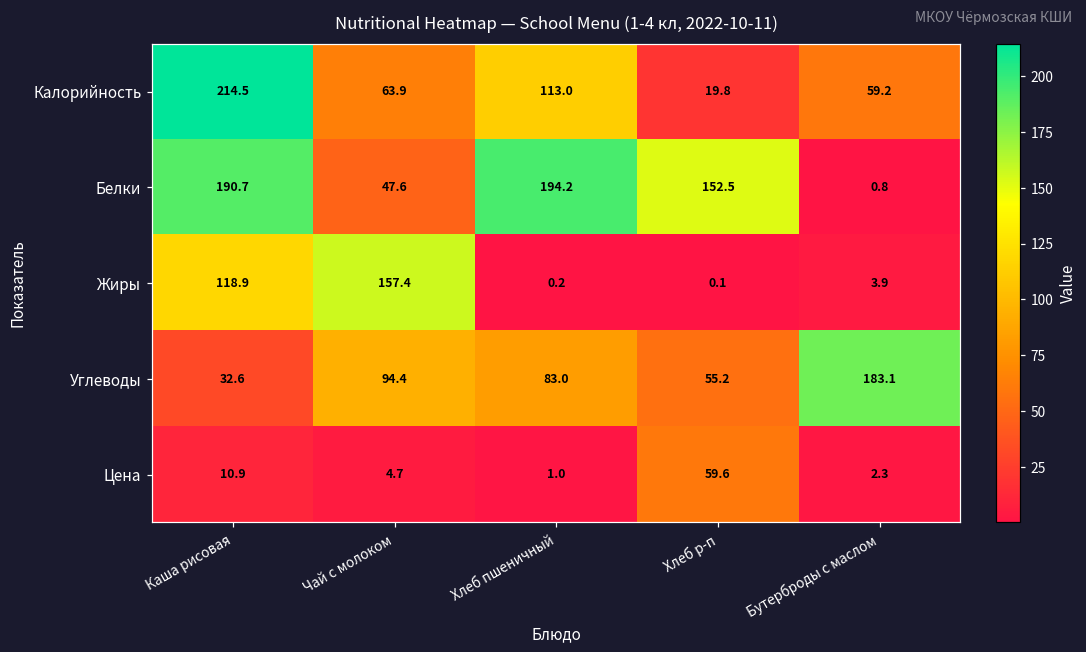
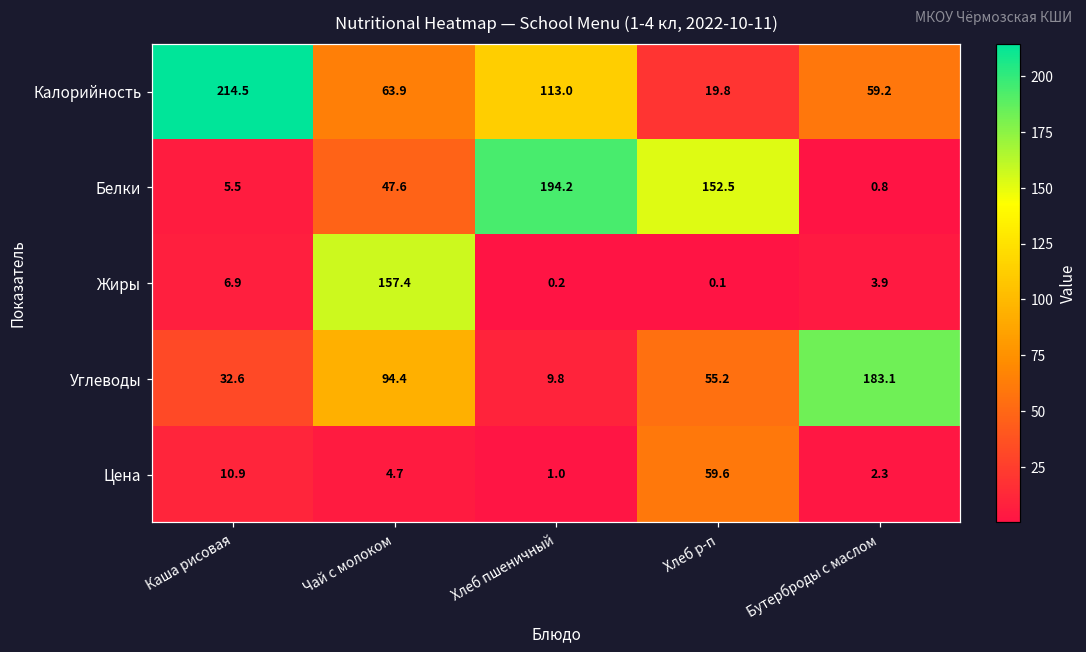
  {
    "Калорийность": {
      "Каша рисовая": 214.5,
      "Чай с молоком": 63.9,
      "Хлеб пшеничный": 113.0,
      "Хлеб р-п": 19.8,
      "Бутерброды с маслом": 59.2
    },
    "Белки": {
-     "Каша рисовая": 190.7,
+     "Каша рисовая": 5.5,
      "Чай с молоком": 47.6,
      "Хлеб пшеничный": 194.2,
      "Хлеб р-п": 152.5,
      "Бутерброды с маслом": 0.8
    },
    "Жиры": {
-     "Каша рисовая": 118.9,
+     "Каша рисовая": 6.9,
      "Чай с молоком": 157.4,
      "Хлеб пшеничный": 0.2,
      "Хлеб р-п": 0.1,
      "Бутерброды с маслом": 3.9
    },
    "Углеводы": {
      "Каша рисовая": 32.6,
      "Чай с молоком": 94.4,
-     "Хлеб пшеничный": 83.0,
+     "Хлеб пшеничный": 9.8,
      "Хлеб р-п": 55.2,
      "Бутерброды с маслом": 183.1
    },
    "Цена": {
      "Каша рисовая": 10.9,
      "Чай с молоком": 4.7,
      "Хлеб пшеничный": 1.0,
      "Хлеб р-п": 59.6,
      "Бутерброды с маслом": 2.3
    }
  }
